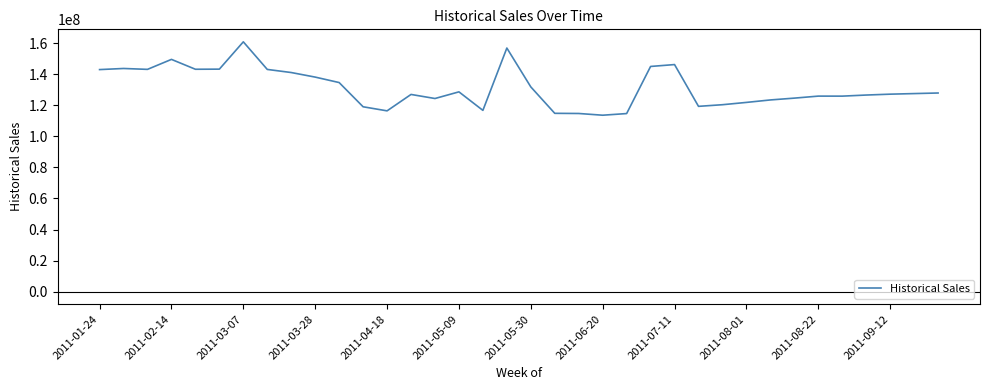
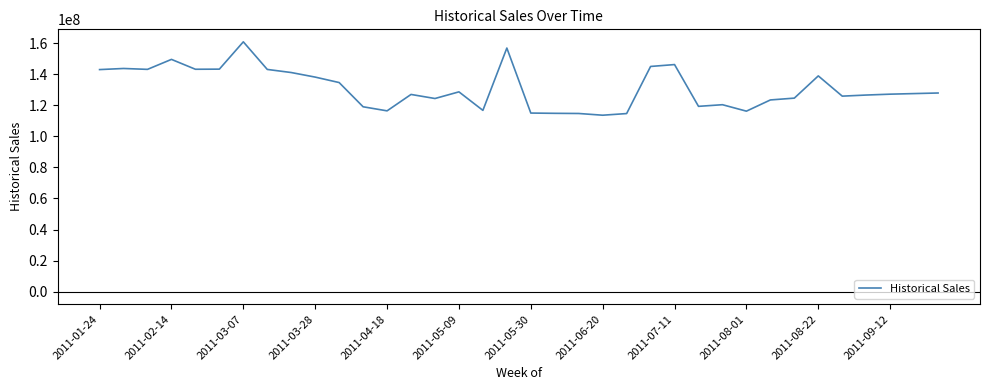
  {
    "2011-01-24": 143000000,
    "2011-02-14": 149000000,
    "2011-03-07": 161000000,
    "2011-03-28": 138000000,
    "2011-04-18": 116000000,
    "2011-05-09": 129000000,
-   "2011-05-30": 132000000,
+   "2011-05-30": 115000000,
    "2011-06-20": 114000000,
    "2011-07-11": 146000000,
-   "2011-08-01": 122000000,
-   "2011-08-22": 126000000,
+   "2011-08-01": 116000000,
+   "2011-08-22": 139000000,
    "2011-09-12": 127000000
  }
